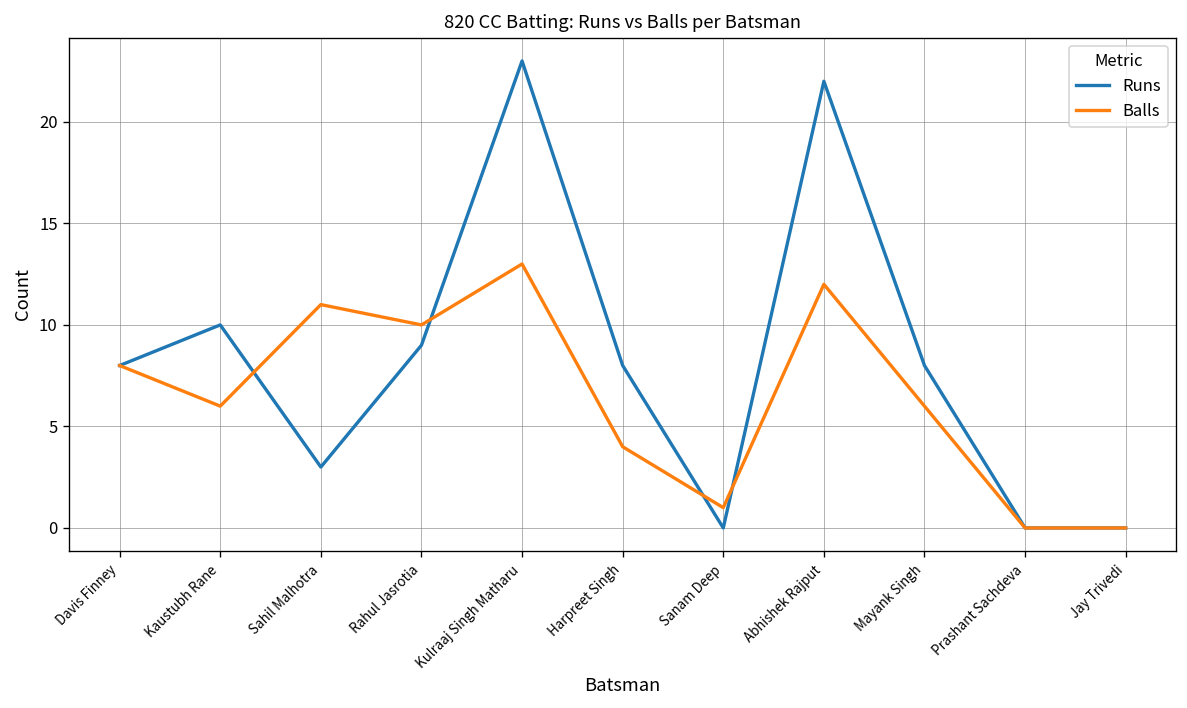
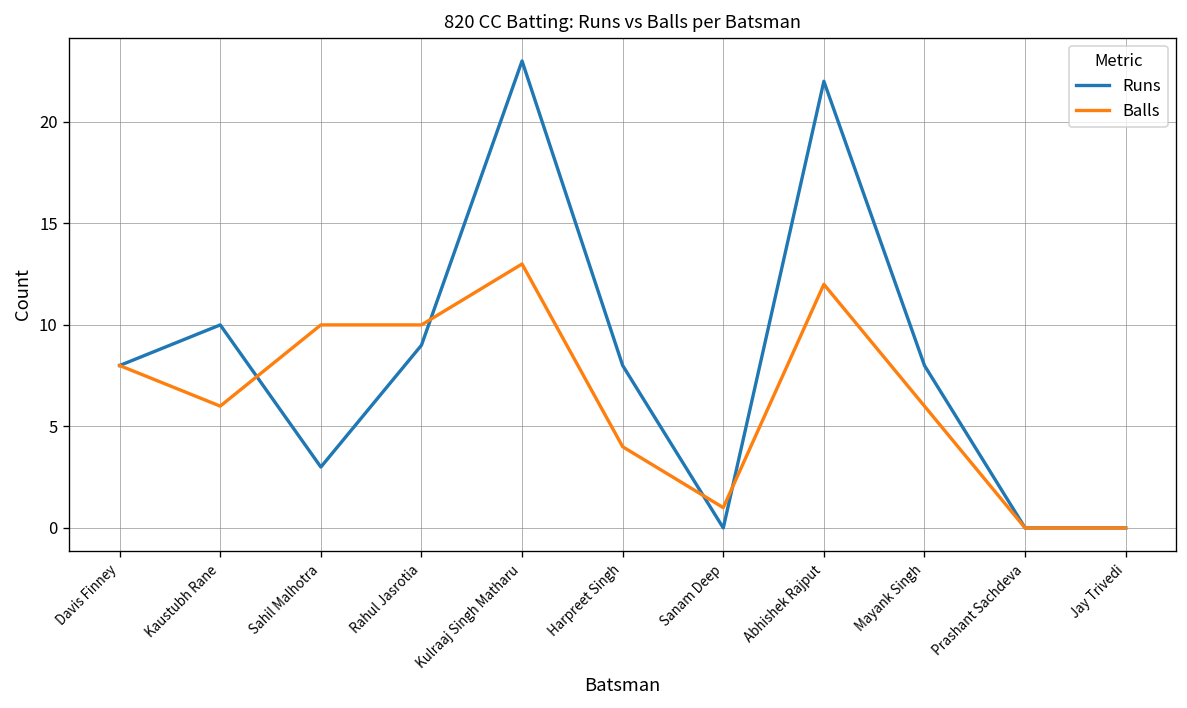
  {
    "Runs": {
      "Kaustubh Rane": 10,
      "Sahil Malhotra": 3,
      "Rahul Jasrotia": 9,
      "Kulraaj Singh Matharu": 23,
      "Harpreet Singh": 8,
      "Sanam Deep": 0,
      "Abhishek Rajput": 22,
      "Mayank Singh": 8
    },
    "Balls": {
      "Kaustubh Rane": 6,
-     "Sahil Malhotra": 11,
+     "Sahil Malhotra": 10,
      "Rahul Jasrotia": 10,
      "Kulraaj Singh Matharu": 13,
      "Harpreet Singh": 4,
      "Sanam Deep": 1,
      "Abhishek Rajput": 12,
      "Mayank Singh": 6
    }
  }
